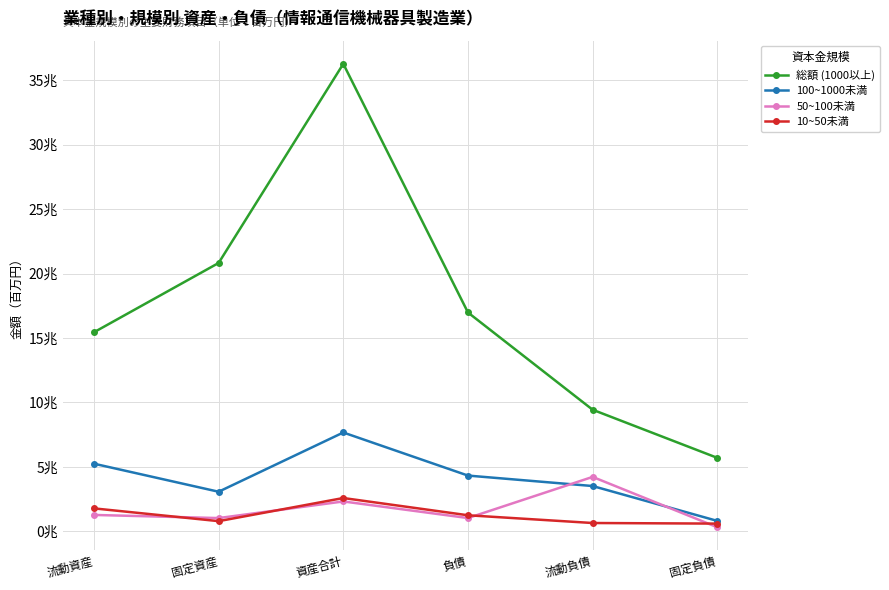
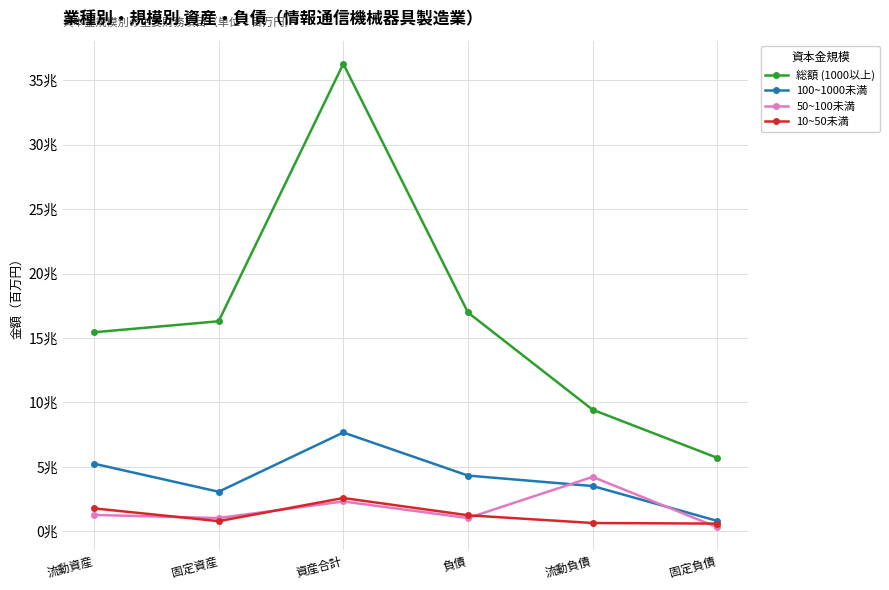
  {
    "総額 (1000以上)": {
      "流動資産": "15.4兆",
-     "固定資産": "20.8兆",
+     "固定資産": "16.3兆",
      "資産合計": "36.3兆",
      "負債": "17.0兆",
      "流動負債": "9.4兆",
      "固定負債": "5.7兆"
    },
    "100~1000未満": {
      "流動資産": "5.2兆",
      "固定資産": "3.1兆",
      "資産合計": "7.7兆",
      "負債": "4.3兆",
      "流動負債": "3.5兆",
      "固定負債": "0.8兆"
    },
    "50~100未満": {
      "流動資産": "1.3兆",
      "固定資産": "1.0兆",
      "資産合計": "2.3兆",
      "負債": "1.0兆",
      "流動負債": "4.2兆",
      "固定負債": "0.3兆"
    },
    "10~50未満": {
      "流動資産": "1.8兆",
      "固定資産": "0.8兆",
      "資産合計": "2.6兆",
      "負債": "1.2兆",
      "流動負債": "0.6兆",
      "固定負債": "0.6兆"
    }
  }
